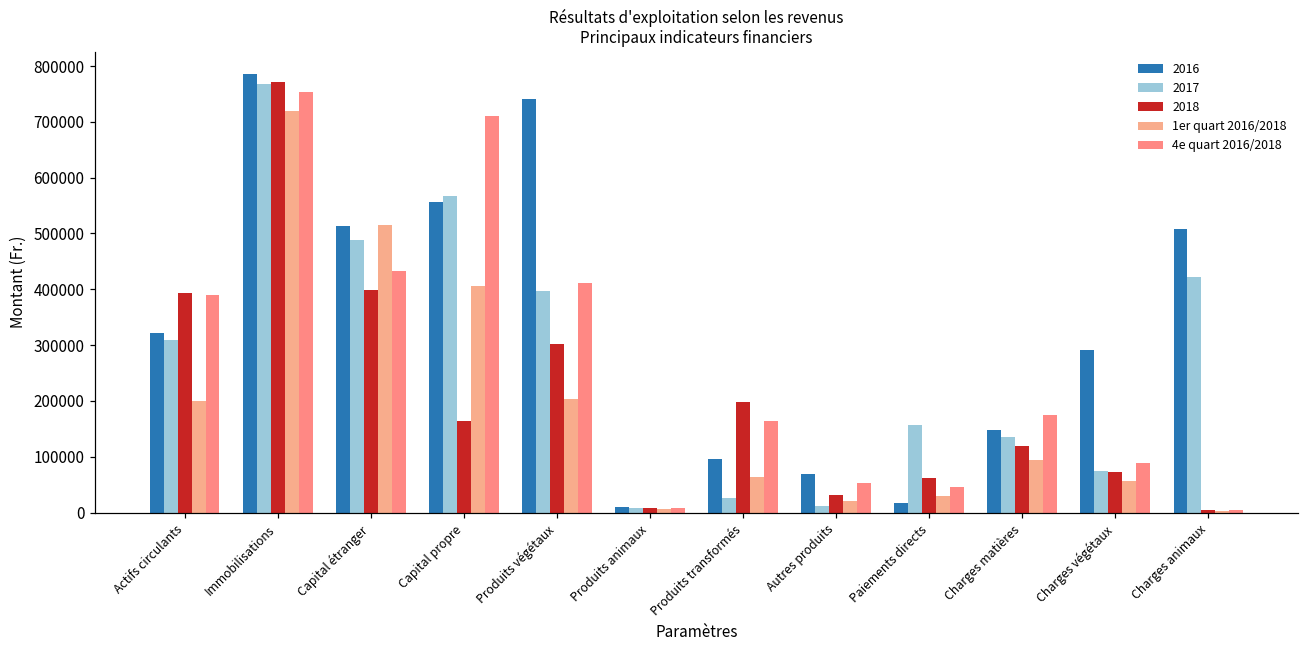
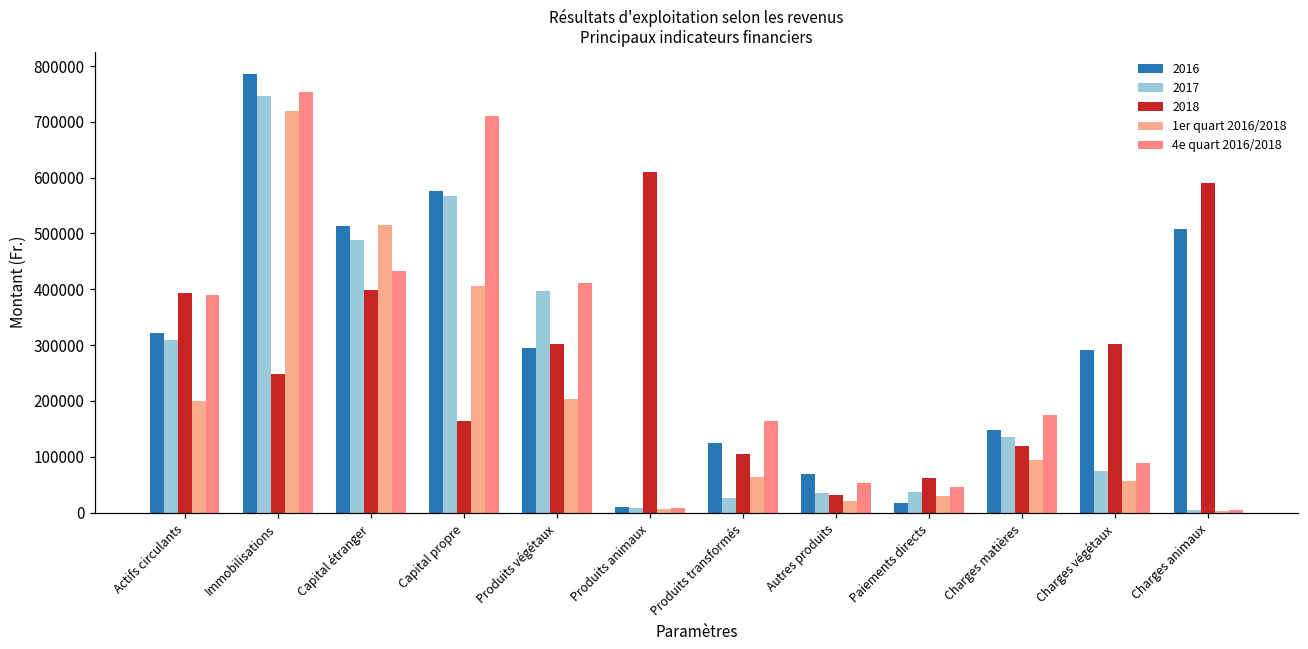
  {
    "2016": {
      "Actifs circulants": 320000,
      "Immobilisations": 790000,
      "Capital étranger": 510000,
-     "Capital propre": 560000,
-     "Produits végétaux": 740000,
+     "Capital propre": 580000,
+     "Produits végétaux": 300000,
      "Produits animaux": 10000,
-     "Produits transformés": 100000,
+     "Produits transformés": 120000,
      "Autres produits": 70000,
      "Paiements directs": 20000,
      "Charges matières": 150000,
      "Charges végétaux": 290000,
      "Charges animaux": 510000
    },
    "2017": {
      "Actifs circulants": 310000,
-     "Immobilisations": 770000,
+     "Immobilisations": 750000,
      "Capital étranger": 490000,
      "Capital propre": 570000,
      "Produits végétaux": 400000,
      "Produits animaux": 10000,
      "Produits transformés": 30000,
-     "Autres produits": 10000,
-     "Paiements directs": 160000,
+     "Autres produits": 30000,
+     "Paiements directs": 40000,
      "Charges matières": 140000,
      "Charges végétaux": 70000,
-     "Charges animaux": 420000
+     "Charges animaux": 0
    },
    "2018": {
      "Actifs circulants": 390000,
-     "Immobilisations": 770000,
+     "Immobilisations": 250000,
      "Capital étranger": 400000,
      "Capital propre": 160000,
      "Produits végétaux": 300000,
-     "Produits animaux": 10000,
-     "Produits transformés": 200000,
+     "Produits animaux": 610000,
+     "Produits transformés": 110000,
      "Autres produits": 30000,
      "Paiements directs": 60000,
      "Charges matières": 120000,
-     "Charges végétaux": 70000,
-     "Charges animaux": 10000
+     "Charges végétaux": 300000,
+     "Charges animaux": 590000
    }
  }
